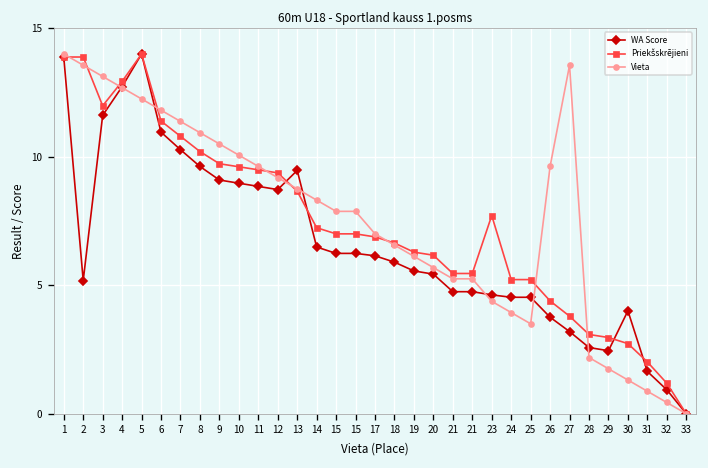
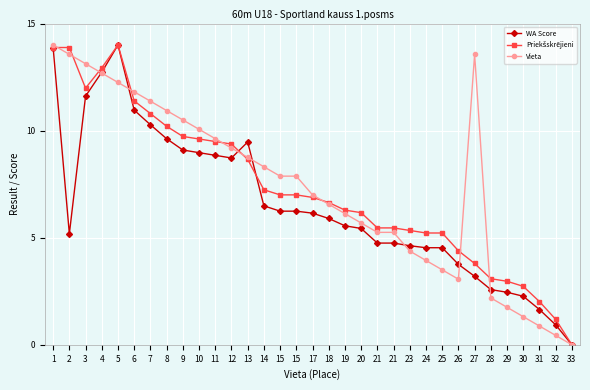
  {
    "WA Score": {
      "2": 5.2,
      "3": 11.6,
      "6": 11.0,
      "7": 10.3,
      "8": 9.6,
      "9": 9.1,
      "10": 9.0,
      "11": 8.8,
      "12": 8.7,
      "13": 9.5,
      "14": 6.5,
      "17": 6.1,
      "18": 5.9,
      "19": 5.6,
      "20": 5.4,
      "23": 4.6,
      "24": 4.5,
      "25": 4.5,
      "26": 3.8,
      "27": 3.2,
      "28": 2.6,
      "29": 2.5,
-     "30": 4.0,
+     "30": 2.3,
      "31": 1.6,
      "32": 0.9
    },
    "Priekšskrējieni": {
      "2": 13.9,
      "3": 12.0,
      "4": 12.9,
      "6": 11.4,
      "7": 10.8,
      "8": 10.2,
      "9": 9.7,
      "10": 9.6,
      "11": 9.5,
      "12": 9.4,
      "14": 7.2,
      "19": 6.3,
      "20": 6.2,
-     "23": 7.7,
+     "23": 5.3,
      "24": 5.2,
      "25": 5.2,
      "26": 4.4,
      "27": 3.8,
      "28": 3.1,
      "29": 3.0,
      "30": 2.7,
      "31": 2.0,
      "32": 1.2
    },
    "Vieta": {
      "2": 13.6,
      "3": 13.1,
      "5": 12.3,
      "6": 11.8,
      "7": 11.4,
      "8": 10.9,
      "9": 10.5,
      "10": 10.1,
      "11": 9.6,
      "12": 9.2,
      "14": 8.3,
      "19": 6.1,
      "20": 5.7,
      "23": 4.4,
      "24": 3.9,
      "25": 3.5,
-     "26": 9.6,
+     "26": 3.1,
      "27": 13.6,
      "28": 2.2,
      "29": 1.8,
      "30": 1.3,
      "31": 0.9,
      "32": 0.4
    }
  }
